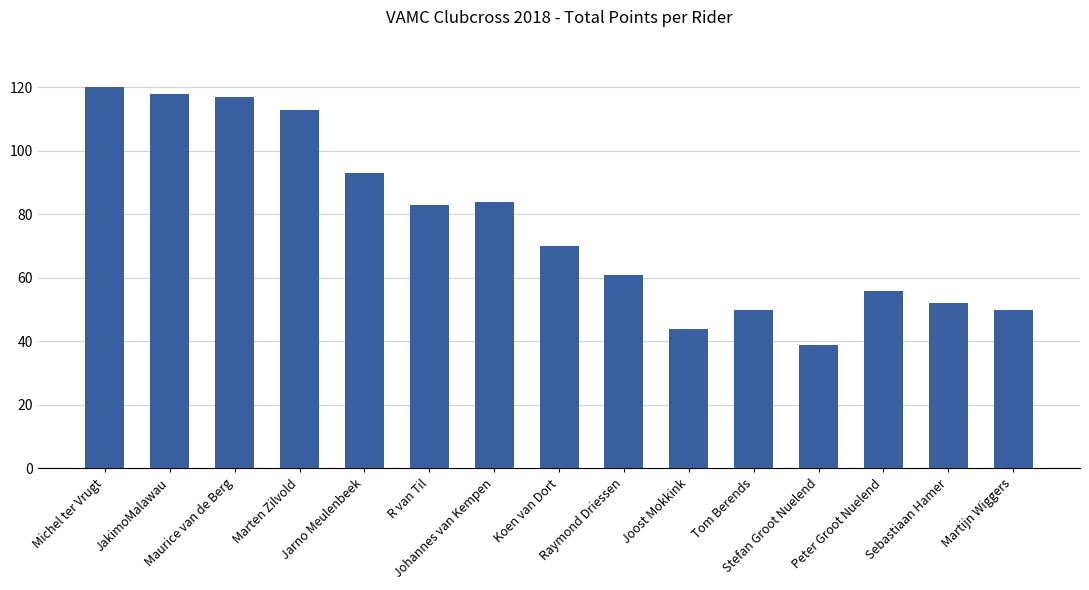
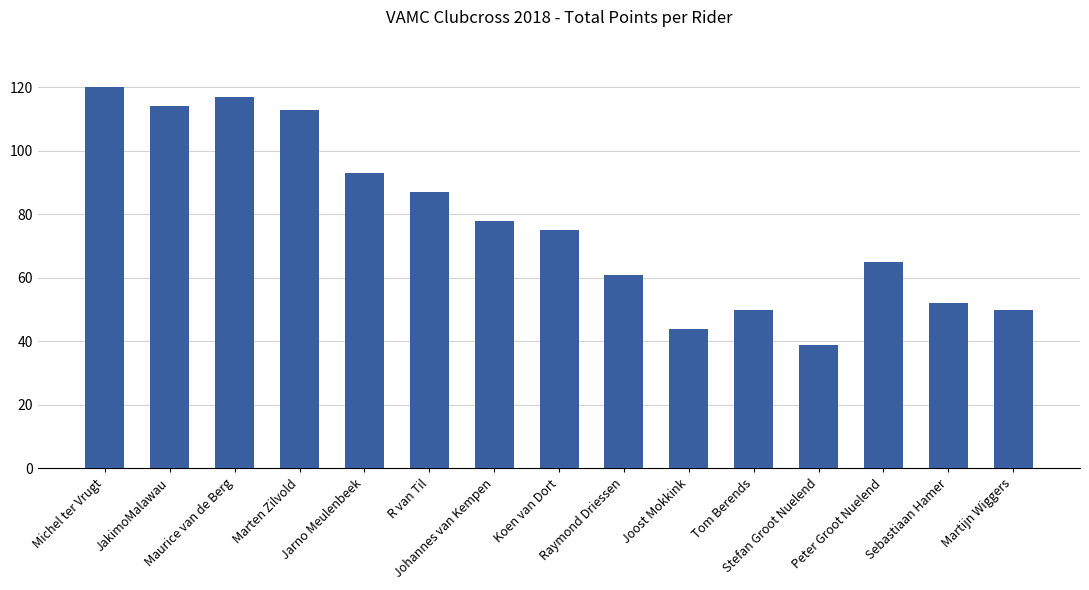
  {
    "Michel ter Vrugt": 120,
-   "JakimoMalawau": 118,
+   "JakimoMalawau": 114,
    "Maurice van de Berg": 117,
    "Marten Zilvold": 113,
    "Jarno Meulenbeek": 93,
-   "R van Til": 83,
-   "Johannes van Kempen": 84,
-   "Koen van Dort": 70,
+   "R van Til": 87,
+   "Johannes van Kempen": 78,
+   "Koen van Dort": 75,
    "Raymond Driessen": 61,
    "Joost Mokkink": 44,
    "Tom Berends": 50,
    "Stefan Groot Nuelend": 39,
-   "Peter Groot Nuelend": 56,
+   "Peter Groot Nuelend": 65,
    "Sebastiaan Hamer": 52,
    "Martijn Wiggers": 50
  }
